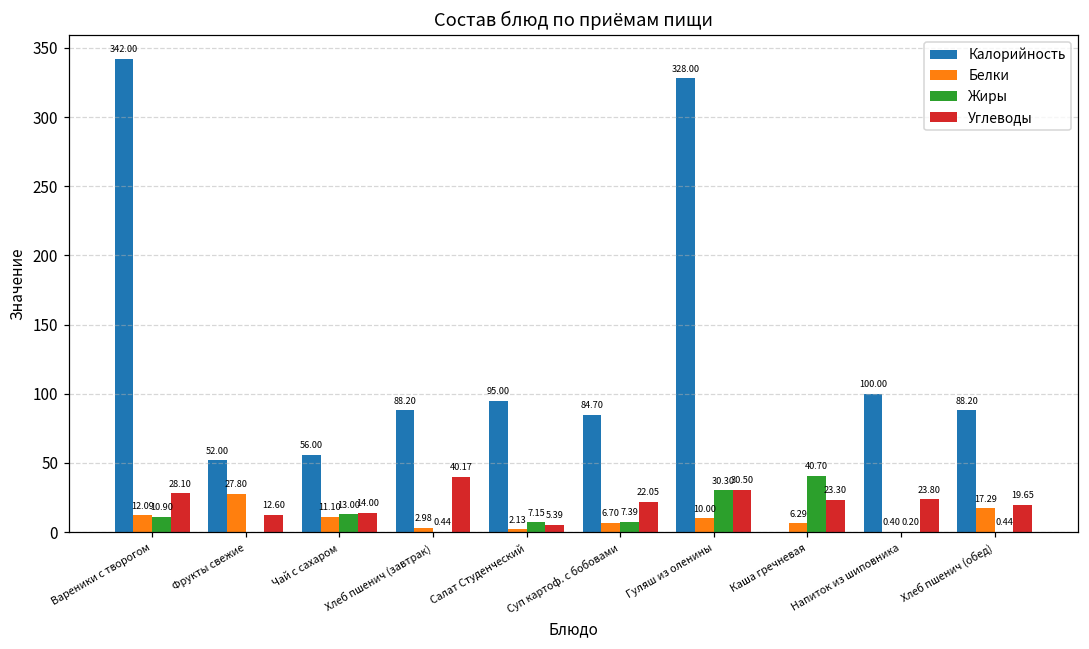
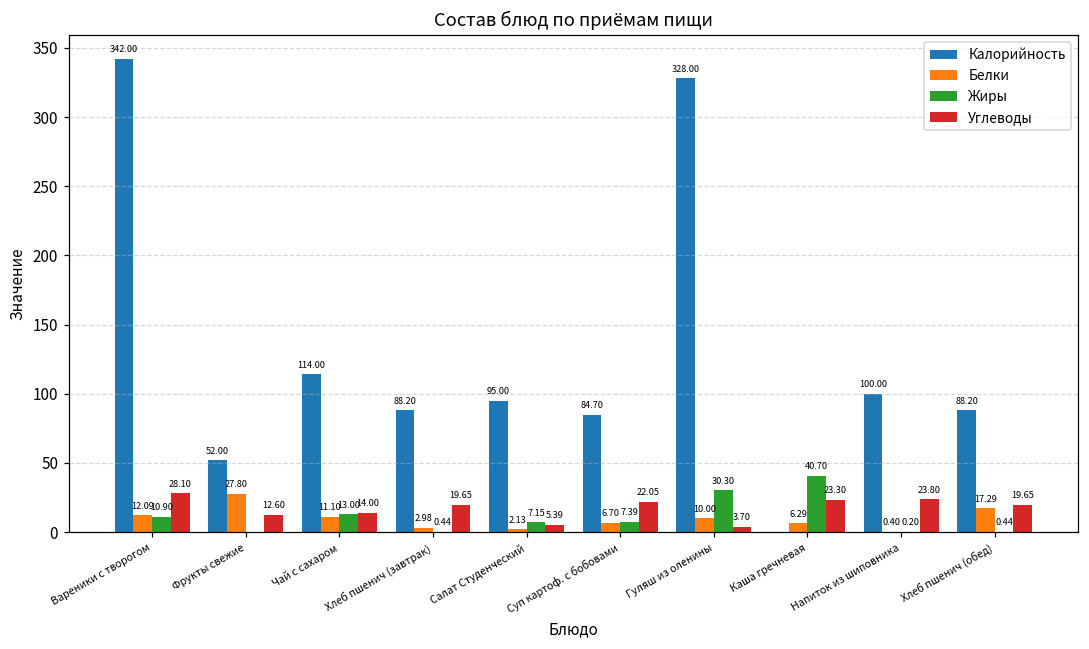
  {
    "Калорийность": {
      "Вареники с творогом": 342.00,
      "Фрукты свежие": 52.00,
-     "Чай с сахаром": 56.00,
+     "Чай с сахаром": 114.00,
      "Хлеб пшенич (завтрак)": 88.20,
      "Салат Студенческий": 95.00,
      "Суп картоф. с бобовами": 84.70,
      "Гуляш из оленины": 328.00,
      "Напиток из шиповника": 100.00,
      "Хлеб пшенич (обед)": 88.20
    },
    "Белки": {
      "Вареники с творогом": 12.09,
      "Фрукты свежие": 27.80,
      "Чай с сахаром": 11.10,
      "Хлеб пшенич (завтрак)": 2.98,
      "Салат Студенческий": 2.13,
      "Суп картоф. с бобовами": 6.70,
      "Гуляш из оленины": 10.00,
      "Каша гречневая": 6.29,
      "Напиток из шиповника": 0.40,
      "Хлеб пшенич (обед)": 17.29
    },
    "Жиры": {
      "Вареники с творогом": 10.90,
      "Хлеб пшенич (завтрак)": 0.44,
      "Салат Студенческий": 7.15,
      "Суп картоф. с бобовами": 7.39,
      "Гуляш из оленины": 30.30,
      "Каша гречневая": 40.70,
      "Напиток из шиповника": 0.20,
      "Хлеб пшенич (обед)": 0.44
    },
    "Углеводы": {
      "Вареники с творогом": 28.10,
      "Фрукты свежие": 12.60,
-     "Хлеб пшенич (завтрак)": 40.17,
+     "Хлеб пшенич (завтрак)": 19.65,
      "Салат Студенческий": 5.39,
      "Суп картоф. с бобовами": 22.05,
-     "Гуляш из оленины": 30.50,
+     "Гуляш из оленины": 3.70,
      "Каша гречневая": 23.30,
      "Напиток из шиповника": 23.80,
      "Хлеб пшенич (обед)": 19.65
    }
  }
